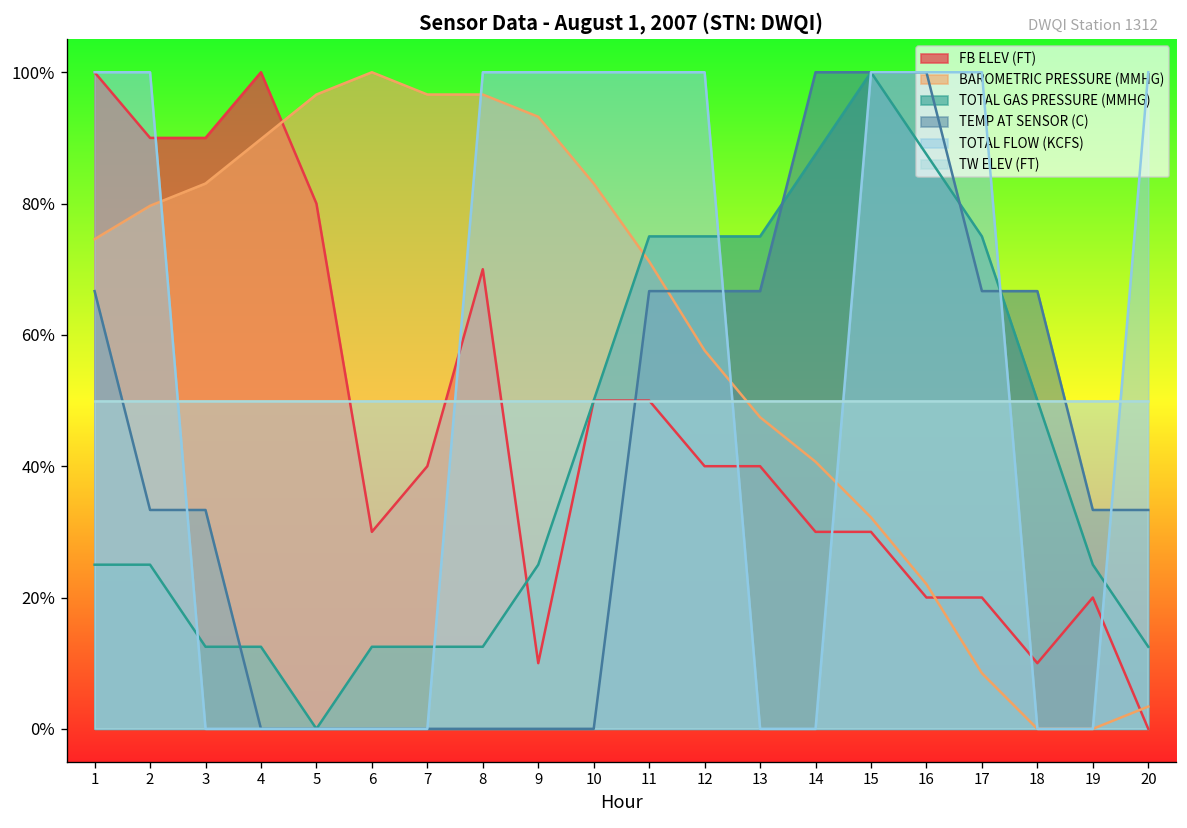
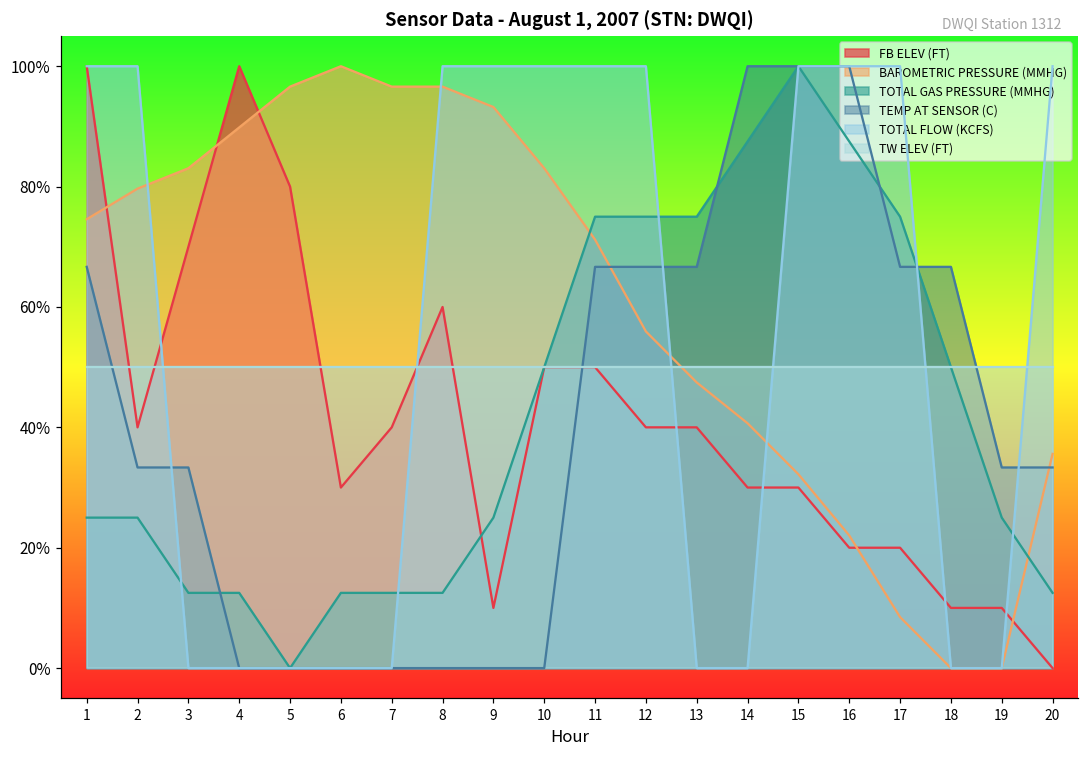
  {
    "FB ELEV (FT)": {
-     "2": "90%",
-     "3": "90%",
+     "2": "40%",
+     "3": "70%",
      "4": "100%",
      "5": "80%",
      "6": "30%",
      "7": "40%",
-     "8": "70%",
+     "8": "60%",
      "9": "10%",
      "12": "40%",
      "13": "40%",
      "14": "30%",
      "15": "30%",
      "16": "20%",
      "17": "20%",
      "18": "10%",
-     "19": "20%",
+     "19": "10%",
      "20": "0%"
    },
    "BAROMETRIC PRESSURE (MMHG)": {
      "1": "75%",
      "2": "80%",
      "3": "83%",
      "4": "90%",
      "5": "97%",
      "6": "100%",
      "7": "97%",
      "8": "97%",
      "9": "93%",
      "10": "83%",
      "11": "71%",
-     "12": "58%",
+     "12": "56%",
      "13": "47%",
      "14": "41%",
      "15": "32%",
      "16": "22%",
      "17": "8%",
-     "20": "3%"
+     "20": "36%"
    }
  }
